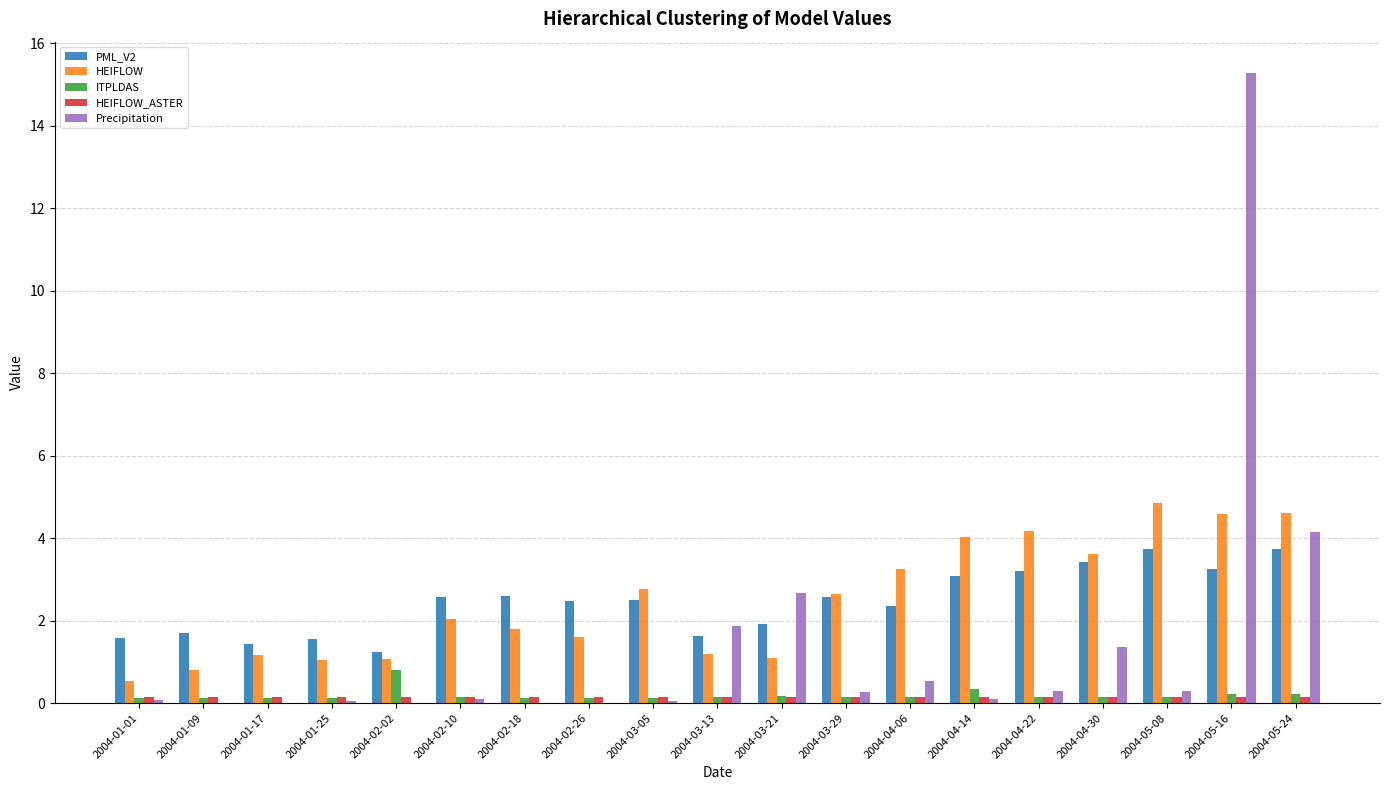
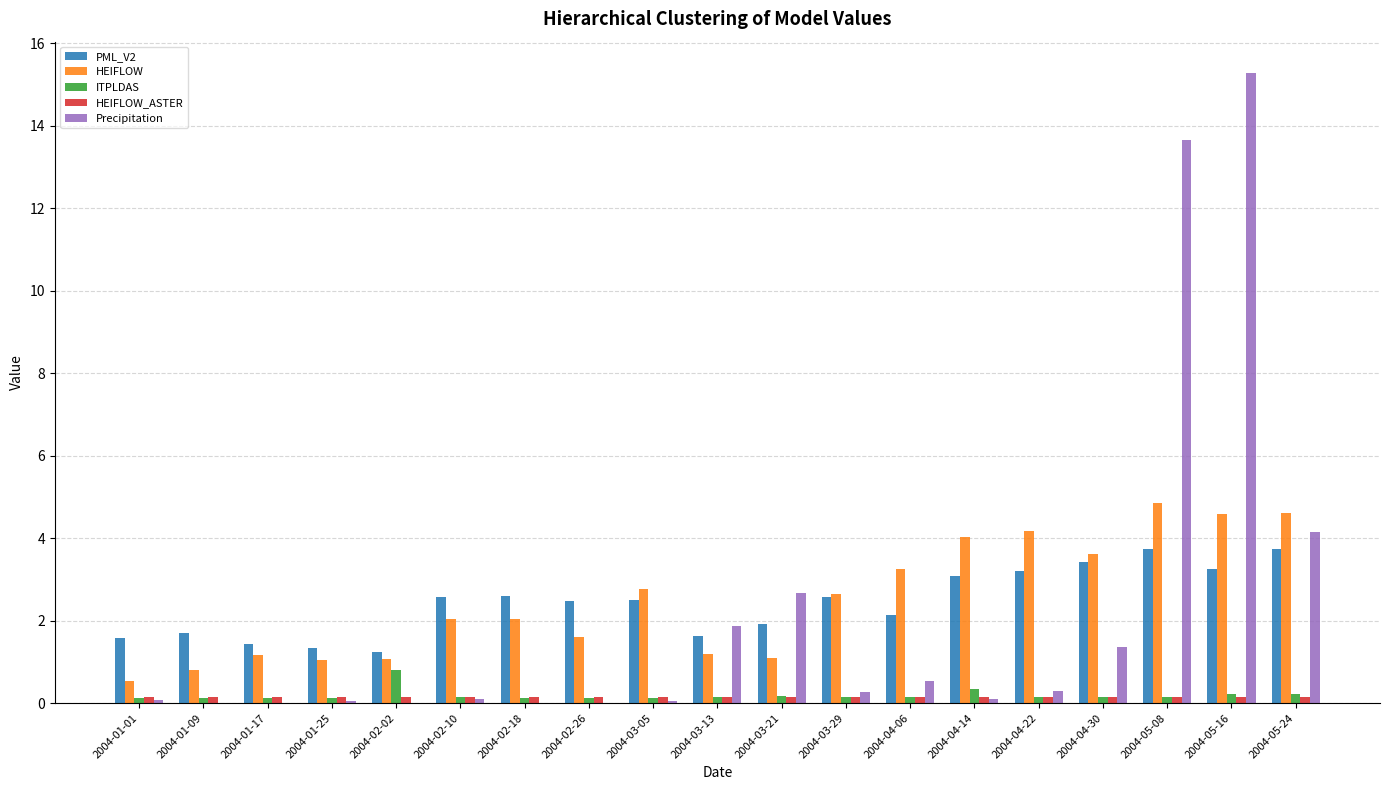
  {
    "PML_V2": {
      "2004-01-01": 1.6,
      "2004-01-09": 1.7,
      "2004-01-17": 1.4,
-     "2004-01-25": 1.6,
+     "2004-01-25": 1.3,
      "2004-02-02": 1.2,
      "2004-02-10": 2.6,
      "2004-02-18": 2.6,
      "2004-02-26": 2.5,
      "2004-03-05": 2.5,
      "2004-03-13": 1.6,
      "2004-03-21": 1.9,
      "2004-03-29": 2.6,
-     "2004-04-06": 2.3,
+     "2004-04-06": 2.1,
      "2004-04-14": 3.1,
      "2004-04-22": 3.2,
      "2004-04-30": 3.4,
      "2004-05-08": 3.7,
      "2004-05-16": 3.3,
      "2004-05-24": 3.7
    },
    "HEIFLOW": {
      "2004-01-01": 0.5,
      "2004-01-09": 0.8,
      "2004-01-17": 1.2,
      "2004-01-25": 1.0,
      "2004-02-02": 1.1,
      "2004-02-10": 2.0,
-     "2004-02-18": 1.8,
+     "2004-02-18": 2.0,
      "2004-02-26": 1.6,
      "2004-03-05": 2.8,
      "2004-03-13": 1.2,
      "2004-03-21": 1.1,
      "2004-03-29": 2.6,
      "2004-04-06": 3.3,
      "2004-04-14": 4.0,
      "2004-04-22": 4.2,
      "2004-04-30": 3.6,
      "2004-05-08": 4.8,
      "2004-05-16": 4.6,
      "2004-05-24": 4.6
    },
    "ITPLDAS": {
      "2004-01-01": 0.1,
      "2004-01-09": 0.1,
      "2004-01-17": 0.1,
      "2004-01-25": 0.1,
      "2004-02-02": 0.8,
      "2004-02-10": 0.1,
      "2004-02-18": 0.1,
      "2004-02-26": 0.1,
      "2004-03-05": 0.1,
      "2004-03-13": 0.1,
      "2004-03-21": 0.2,
      "2004-03-29": 0.2,
      "2004-04-06": 0.2,
      "2004-04-14": 0.4,
      "2004-04-22": 0.1,
      "2004-04-30": 0.2,
      "2004-05-08": 0.1,
      "2004-05-16": 0.2,
      "2004-05-24": 0.2
    },
    "HEIFLOW_ASTER": {
      "2004-01-01": 0.1,
      "2004-01-09": 0.1,
      "2004-01-17": 0.1,
      "2004-01-25": 0.1,
      "2004-02-02": 0.1,
      "2004-02-10": 0.1,
      "2004-02-18": 0.1,
      "2004-02-26": 0.1,
      "2004-03-05": 0.1,
      "2004-03-13": 0.1,
      "2004-03-21": 0.1,
      "2004-03-29": 0.1,
      "2004-04-06": 0.1,
      "2004-04-14": 0.1,
      "2004-04-22": 0.1,
      "2004-04-30": 0.1,
      "2004-05-08": 0.1,
      "2004-05-16": 0.1,
      "2004-05-24": 0.2
    },
    "Precipitation": {
      "2004-01-01": 0.1,
      "2004-01-25": 0.1,
      "2004-02-10": 0.1,
      "2004-03-13": 1.9,
      "2004-03-21": 2.7,
      "2004-03-29": 0.3,
      "2004-04-06": 0.5,
      "2004-04-14": 0.1,
      "2004-04-22": 0.3,
      "2004-04-30": 1.4,
-     "2004-05-08": 0.3,
+     "2004-05-08": 13.7,
      "2004-05-16": 15.3,
      "2004-05-24": 4.1
    }
  }
